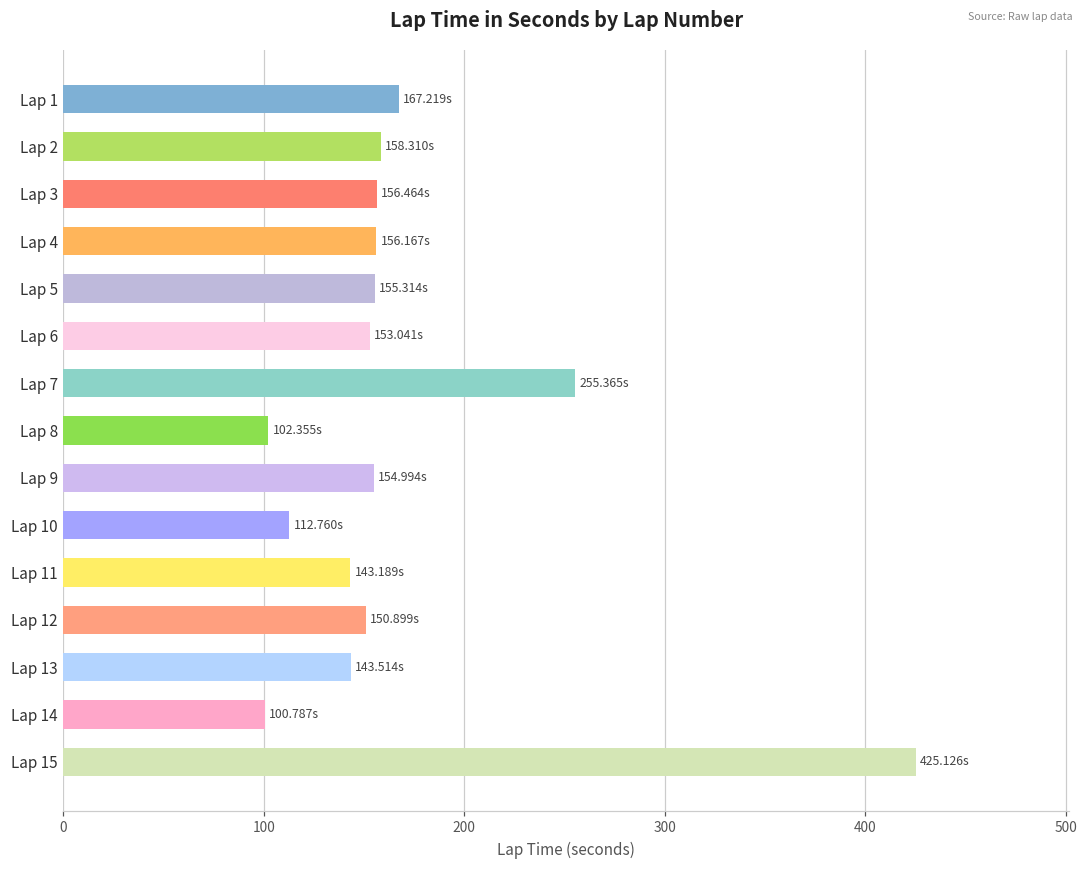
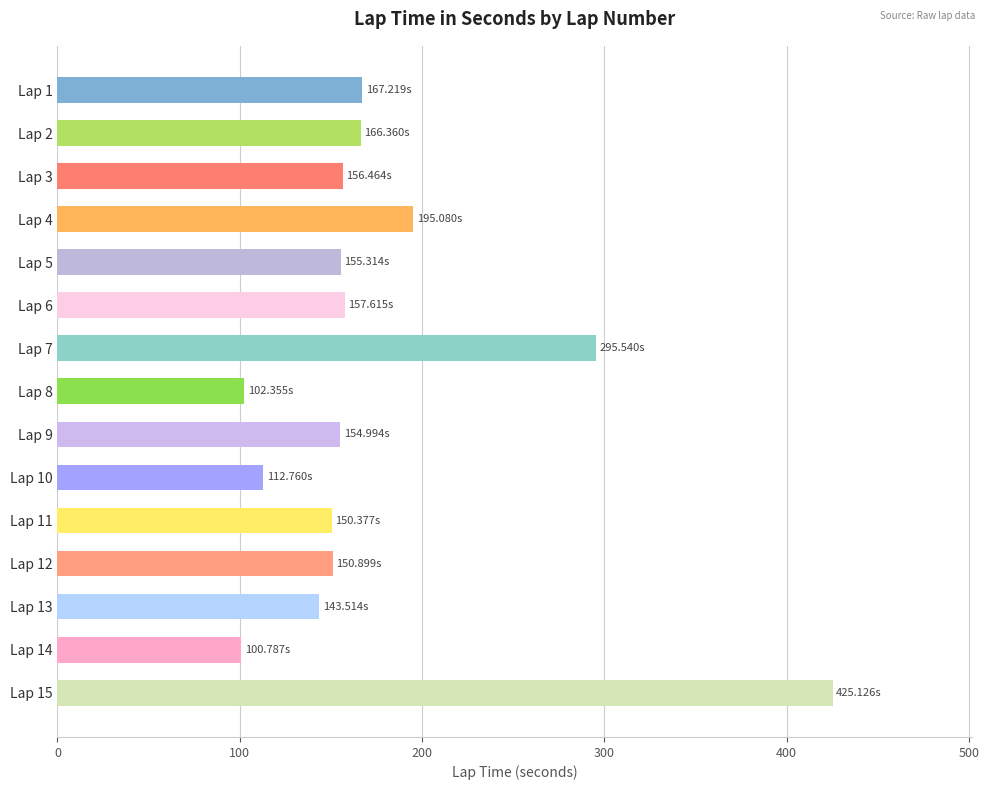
  {
    "Lap 1": "167.219s",
-   "Lap 2": "158.310s",
+   "Lap 2": "166.360s",
    "Lap 3": "156.464s",
-   "Lap 4": "156.167s",
+   "Lap 4": "195.080s",
    "Lap 5": "155.314s",
-   "Lap 6": "153.041s",
-   "Lap 7": "255.365s",
+   "Lap 6": "157.615s",
+   "Lap 7": "295.540s",
    "Lap 8": "102.355s",
    "Lap 9": "154.994s",
    "Lap 10": "112.760s",
-   "Lap 11": "143.189s",
+   "Lap 11": "150.377s",
    "Lap 12": "150.899s",
    "Lap 13": "143.514s",
    "Lap 14": "100.787s",
    "Lap 15": "425.126s"
  }
